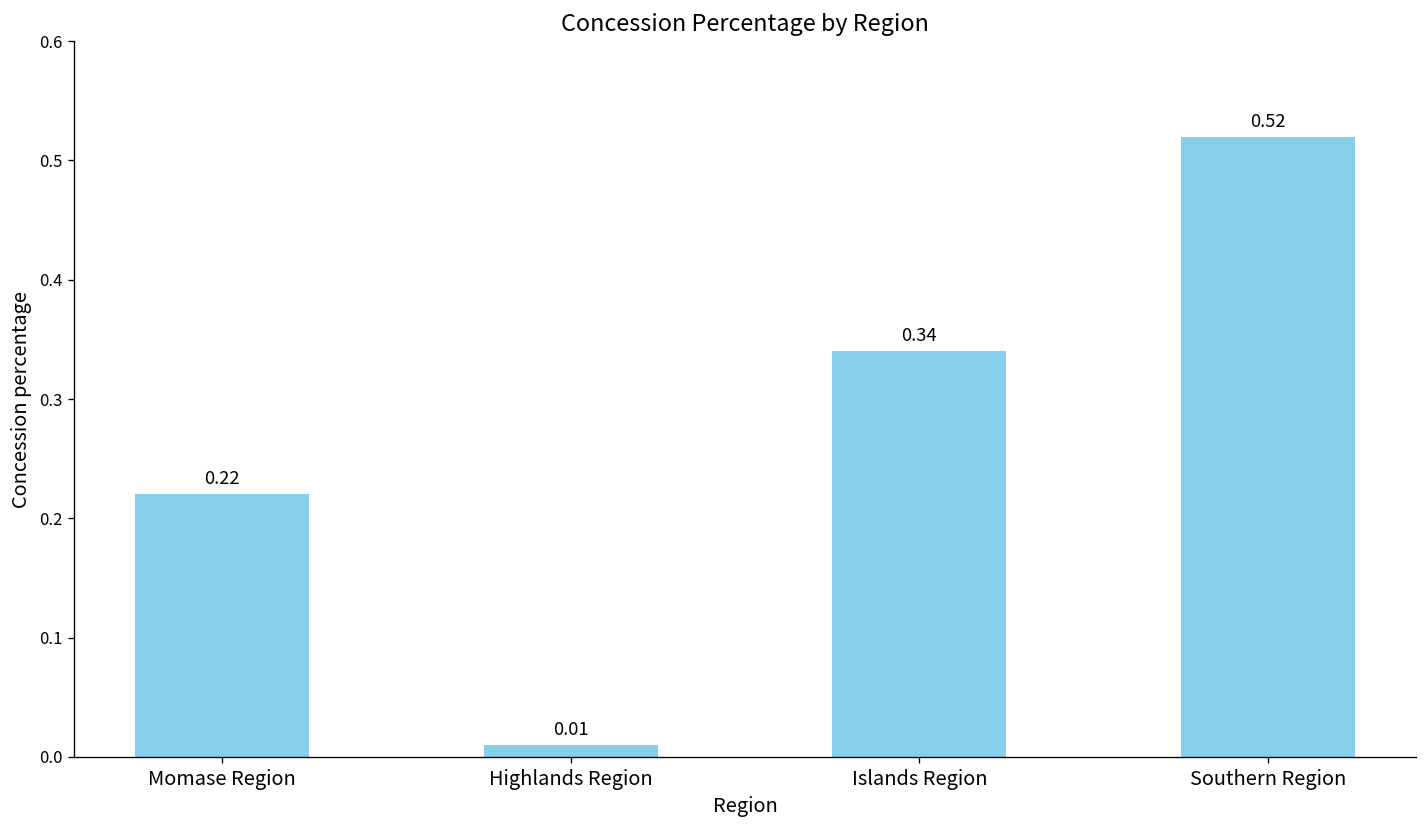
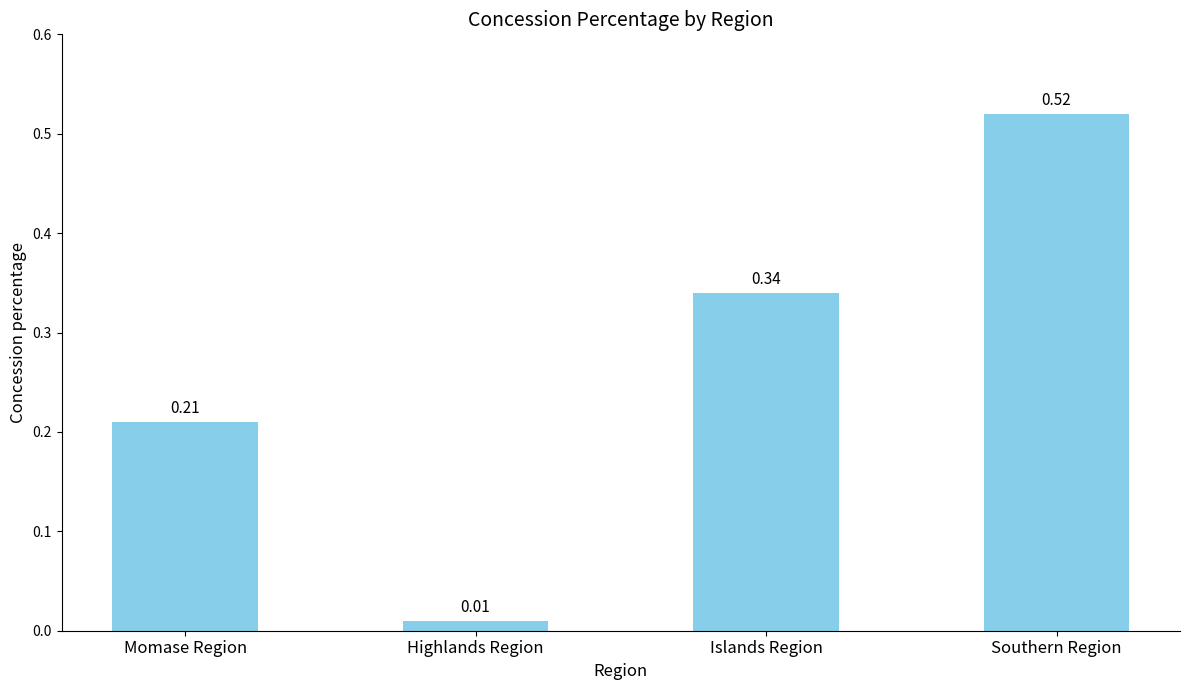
  {
-   "Momase Region": 0.22,
+   "Momase Region": 0.21,
    "Highlands Region": 0.01,
    "Islands Region": 0.34,
    "Southern Region": 0.52
  }
